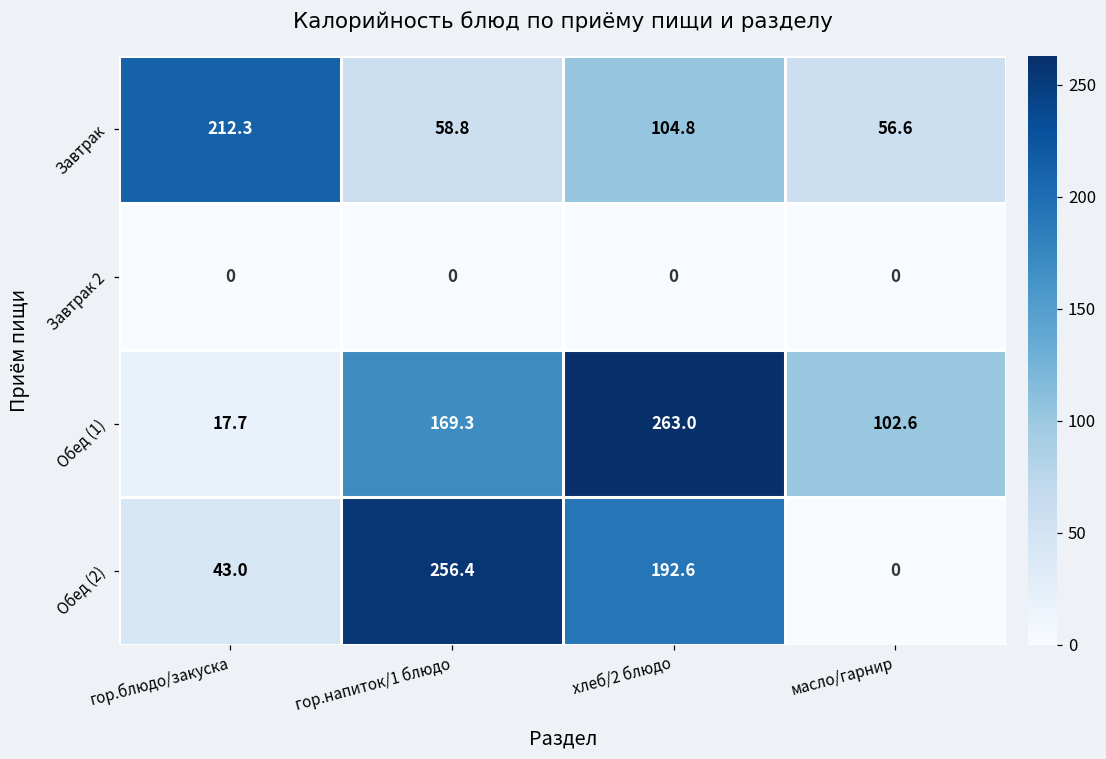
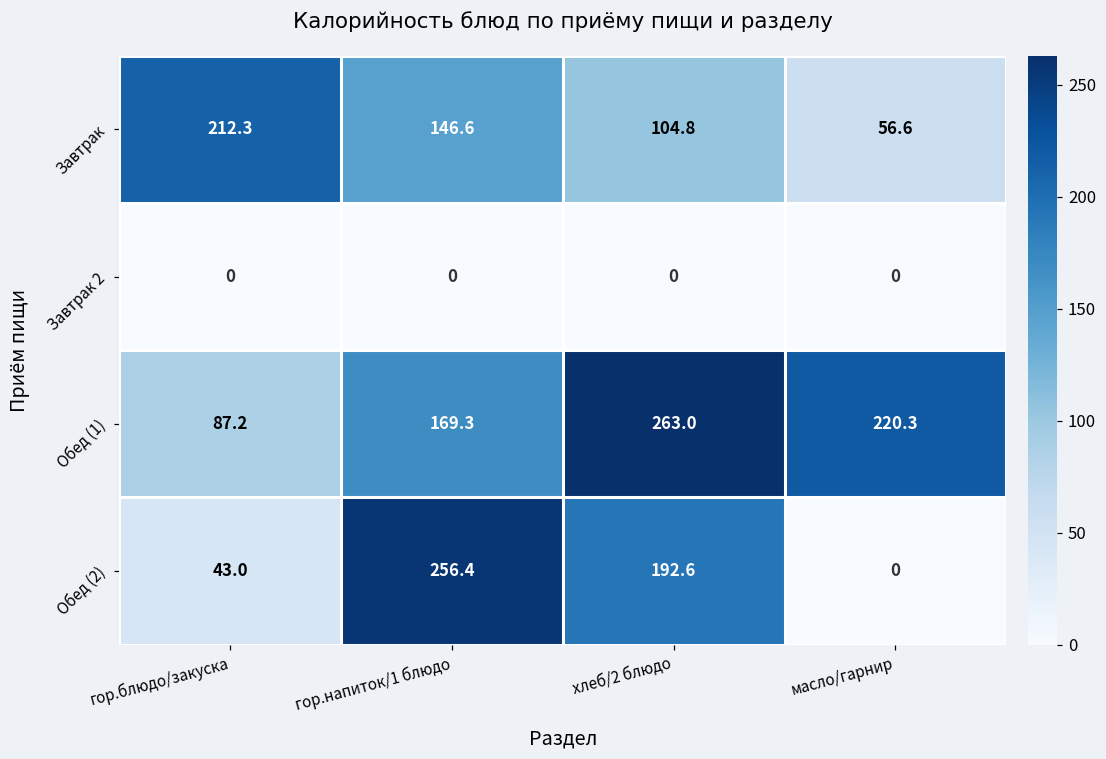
  {
    "Завтрак": {
      "гор.блюдо/закуска": 212.3,
-     "гор.напиток/1 блюдо": 58.8,
+     "гор.напиток/1 блюдо": 146.6,
      "хлеб/2 блюдо": 104.8,
      "масло/гарнир": 56.6
    },
    "Завтрак 2": {
      "гор.блюдо/закуска": 0,
      "гор.напиток/1 блюдо": 0,
      "хлеб/2 блюдо": 0,
      "масло/гарнир": 0
    },
    "Обед (1)": {
-     "гор.блюдо/закуска": 17.7,
+     "гор.блюдо/закуска": 87.2,
      "гор.напиток/1 блюдо": 169.3,
      "хлеб/2 блюдо": 263.0,
-     "масло/гарнир": 102.6
+     "масло/гарнир": 220.3
    },
    "Обед (2)": {
      "гор.блюдо/закуска": 43.0,
      "гор.напиток/1 блюдо": 256.4,
      "хлеб/2 блюдо": 192.6,
      "масло/гарнир": 0
    }
  }
